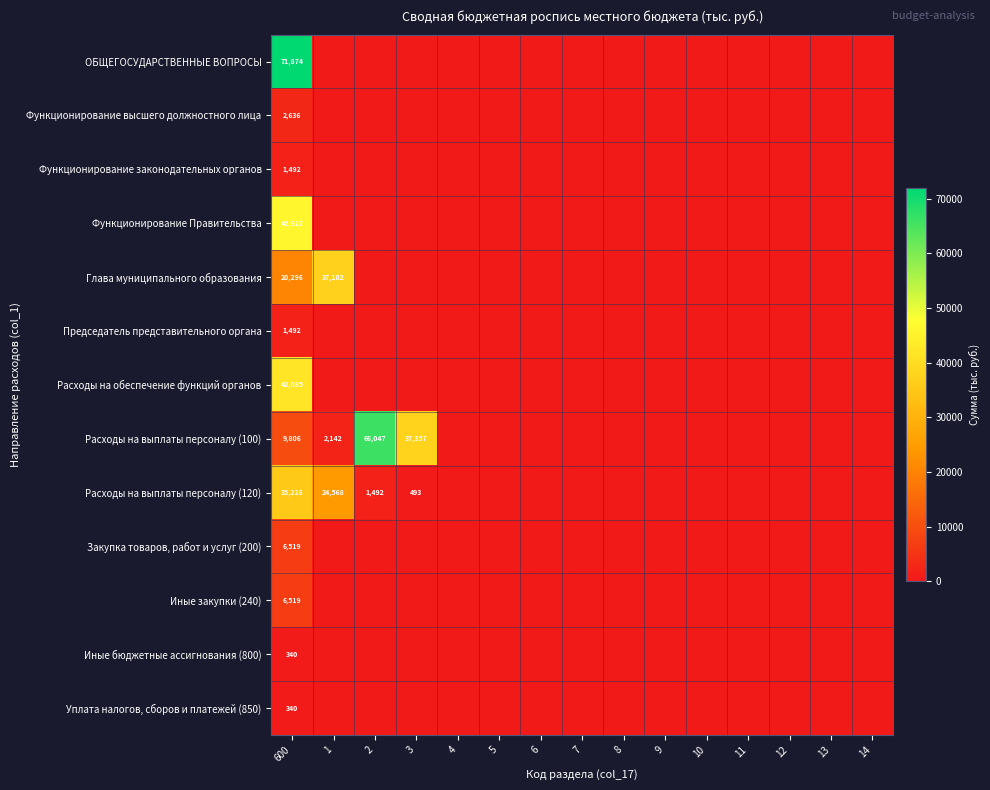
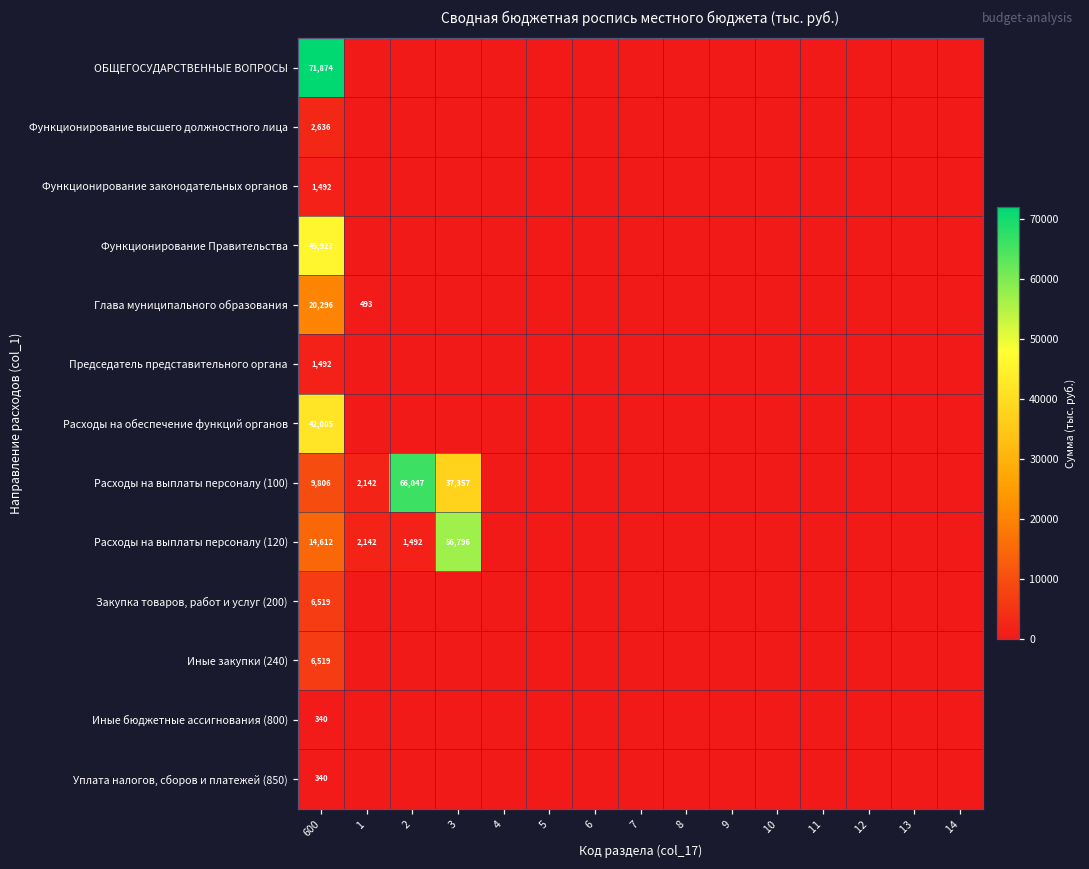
  {
    "ОБЩЕГОСУДАРСТВЕННЫЕ ВОПРОСЫ": {
      "600": "71,874"
    },
    "Функционирование высшего должностного лица": {
      "600": "2,636"
    },
    "Функционирование законодательных органов": {
      "600": "1,492"
    },
    "Функционирование Правительства": {
      "600": "45,927"
    },
    "Глава муниципального образования": {
      "600": "20,296",
-     "1": "37,102"
+     "1": "493"
    },
    "Председатель представительного органа": {
      "600": "1,492"
    },
    "Расходы на обеспечение функций органов": {
      "600": "42,085"
    },
    "Расходы на выплаты персоналу (100)": {
      "600": "9,806",
      "1": "2,142",
      "2": "66,047",
      "3": "37,357"
    },
    "Расходы на выплаты персоналу (120)": {
-     "600": "35,226",
-     "1": "24,568",
+     "600": "14,612",
+     "1": "2,142",
      "2": "1,492",
-     "3": "493"
+     "3": "56,796"
    },
    "Закупка товаров, работ и услуг (200)": {
      "600": "6,519"
    },
    "Иные закупки (240)": {
      "600": "6,519"
    },
    "Иные бюджетные ассигнования (800)": {
      "600": "340"
    },
    "Уплата налогов, сборов и платежей (850)": {
      "600": "340"
    }
  }
